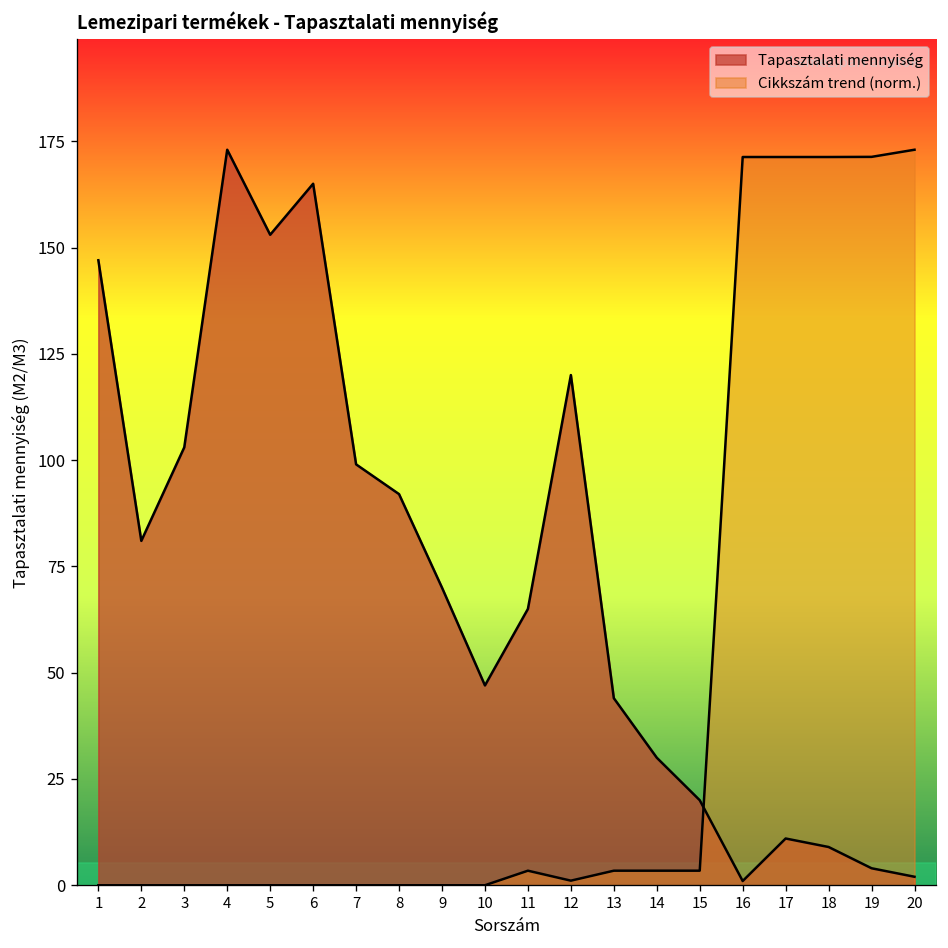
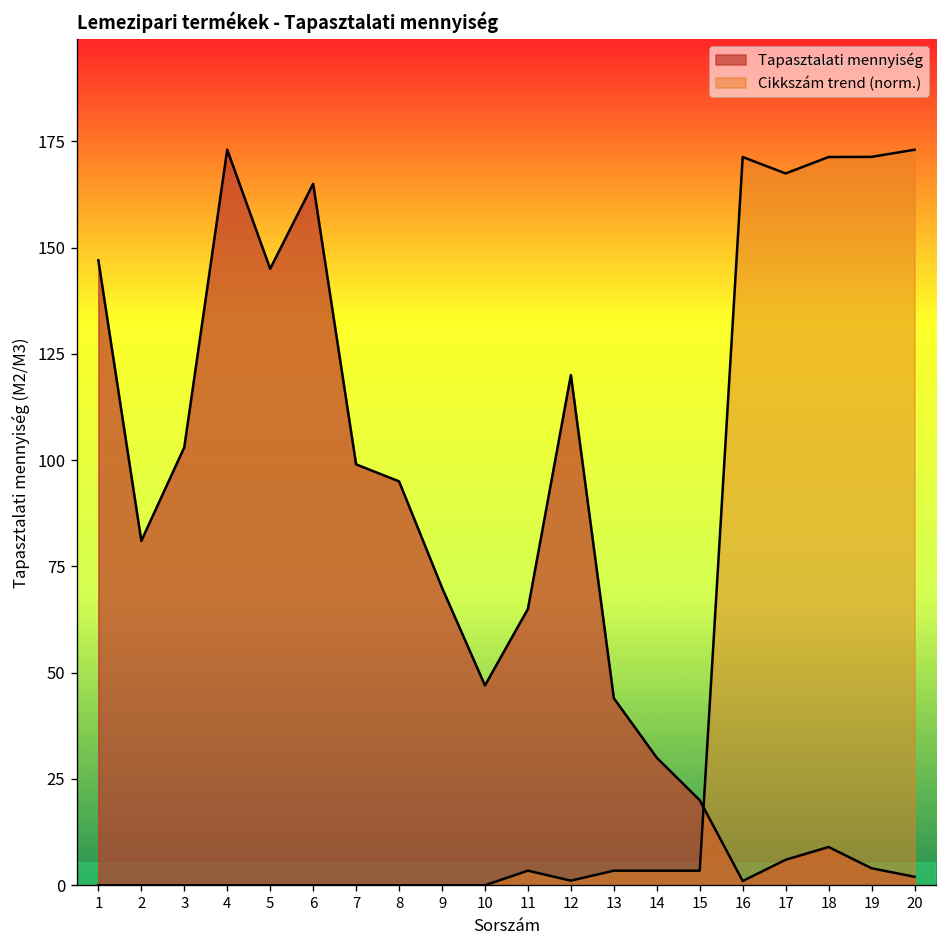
  {
    "Tapasztalati mennyiség": {
      "1": 147,
      "2": 81,
      "3": 103,
      "4": 173,
-     "5": 153,
+     "5": 145,
      "6": 165,
      "7": 99,
-     "8": 92,
+     "8": 95,
      "9": 70,
      "10": 47,
      "11": 65,
      "12": 120,
      "13": 44,
      "14": 30,
      "15": 20,
-     "17": 11,
+     "17": 6,
      "18": 9
    },
    "Cikkszám trend (norm.)": {
      "16": 171,
-     "17": 171,
+     "17": 167,
      "18": 171,
      "19": 171,
      "20": 173
    }
  }
